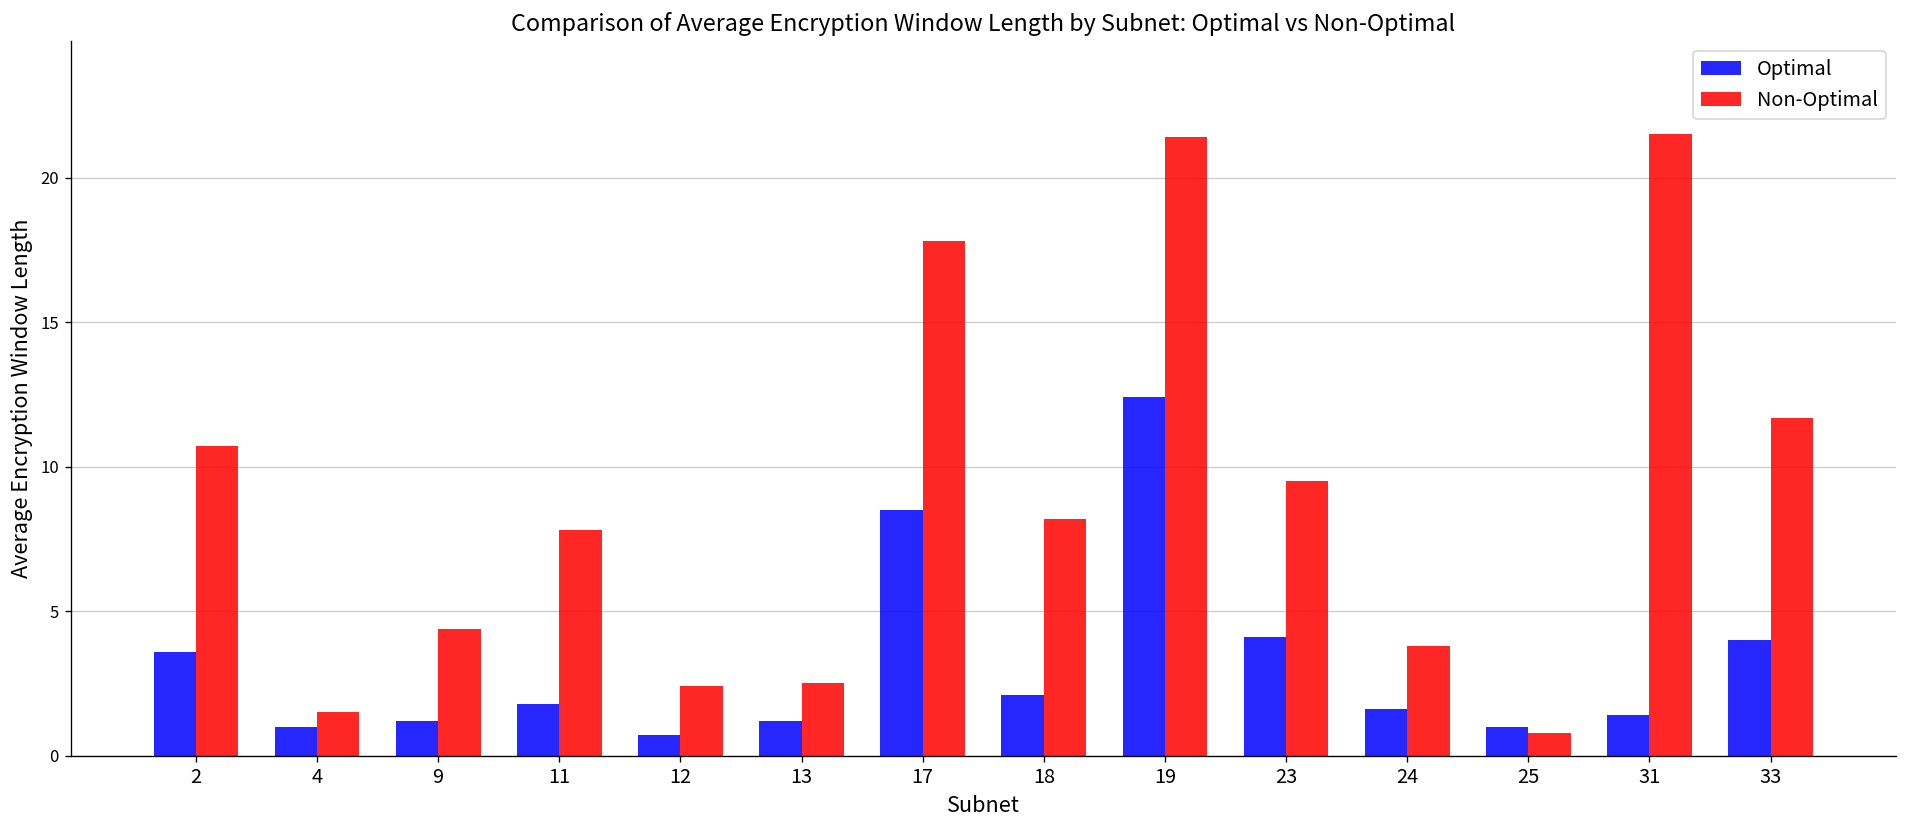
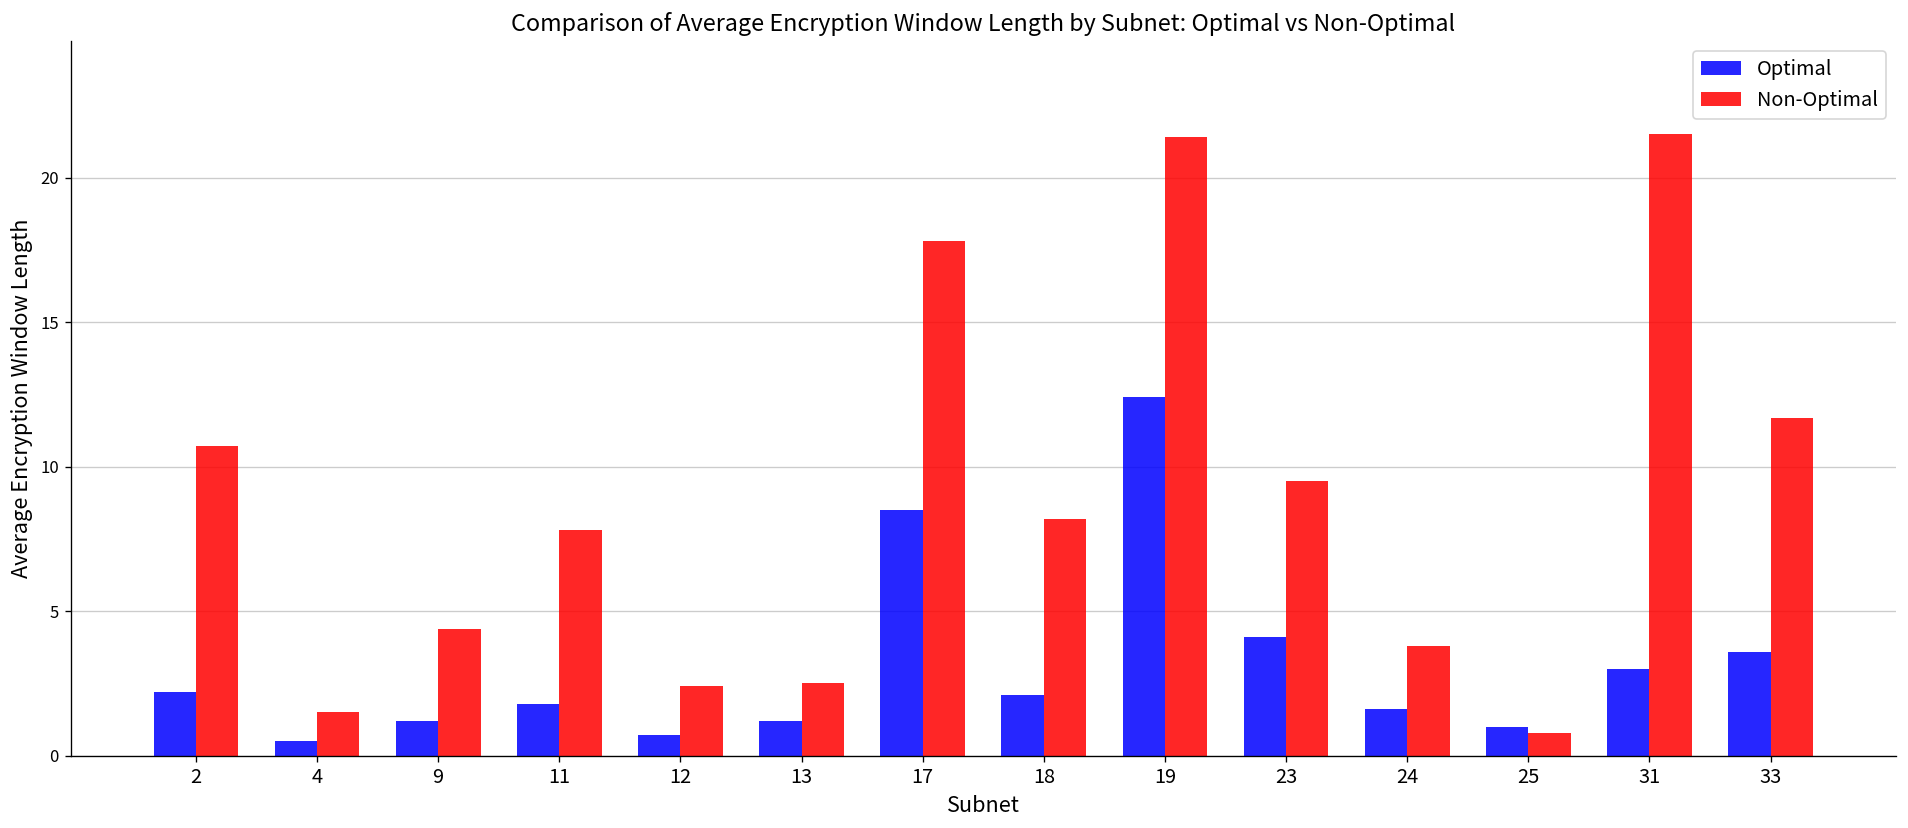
  {
    "Optimal": {
-     "2": 3.6,
-     "4": 1.0,
+     "2": 2.2,
+     "4": 0.5,
      "9": 1.2,
      "11": 1.8,
      "12": 0.7,
      "13": 1.2,
      "17": 8.5,
      "18": 2.1,
      "19": 12.4,
      "23": 4.1,
      "24": 1.6,
      "25": 1.0,
-     "31": 1.4,
-     "33": 4.0
+     "31": 3.0,
+     "33": 3.6
    },
    "Non-Optimal": {
      "2": 10.7,
      "4": 1.5,
      "9": 4.4,
      "11": 7.8,
      "12": 2.4,
      "13": 2.5,
      "17": 17.8,
      "18": 8.2,
      "19": 21.4,
      "23": 9.5,
      "24": 3.8,
      "25": 0.8,
      "31": 21.5,
      "33": 11.7
    }
  }
